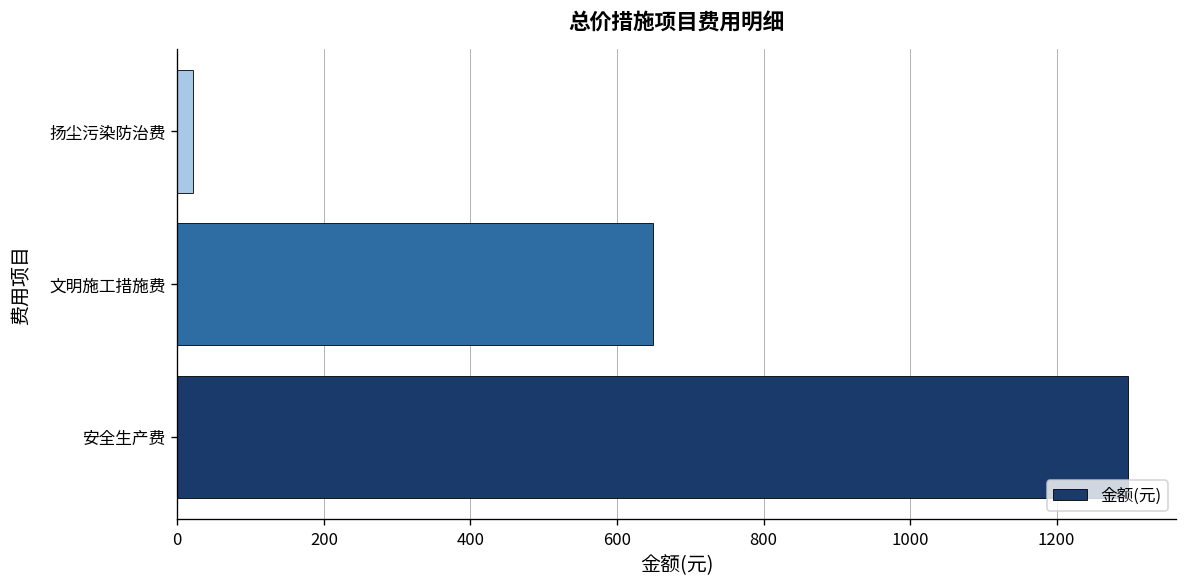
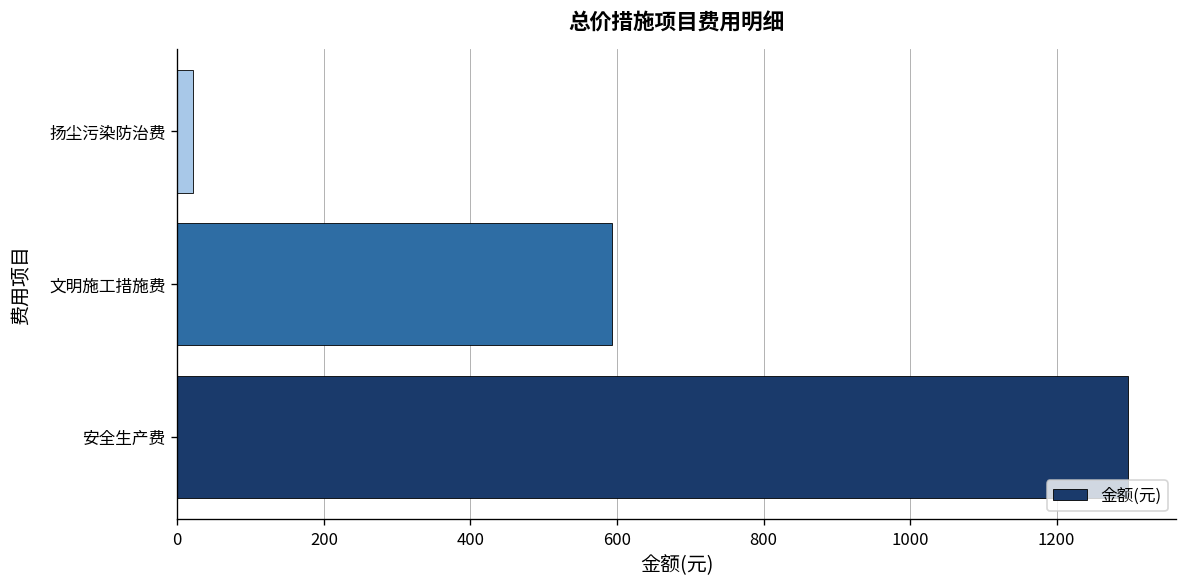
  {
    "扬尘污染防治费": 20,
-   "文明施工措施费": 650,
+   "文明施工措施费": 590,
    "安全生产费": 1300
  }
